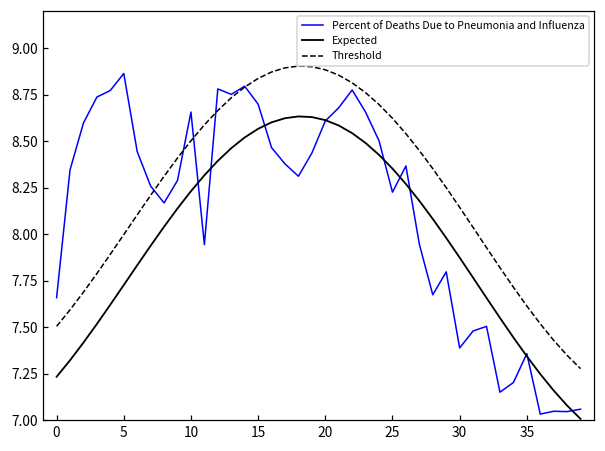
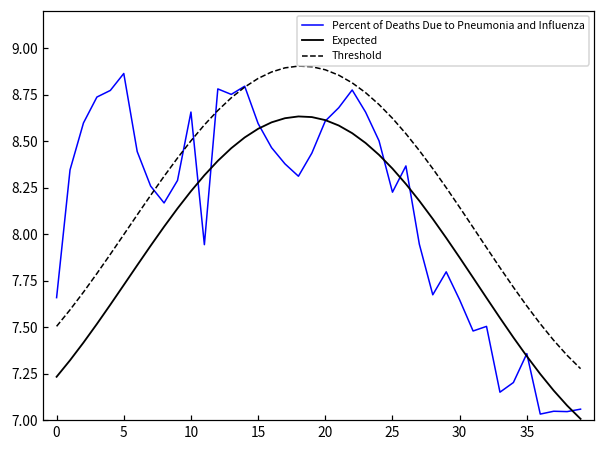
  {
    "Percent of Deaths Due to Pneumonia and Influenza": {
      "0": 7.66,
      "5": 8.86,
      "10": 8.66,
-     "15": 8.70,
+     "15": 8.60,
      "25": 8.23,
-     "30": 7.39
+     "30": 7.65
    }
  }
